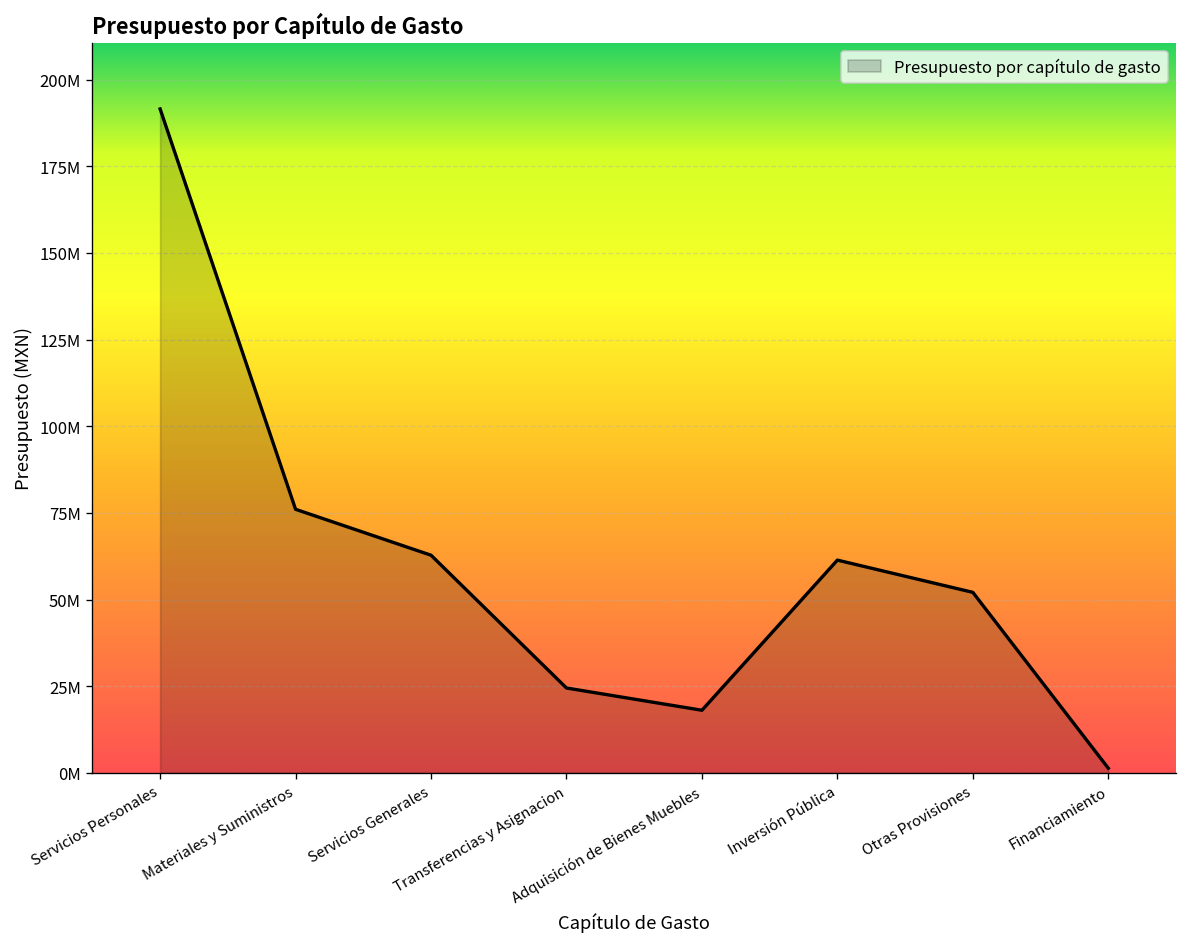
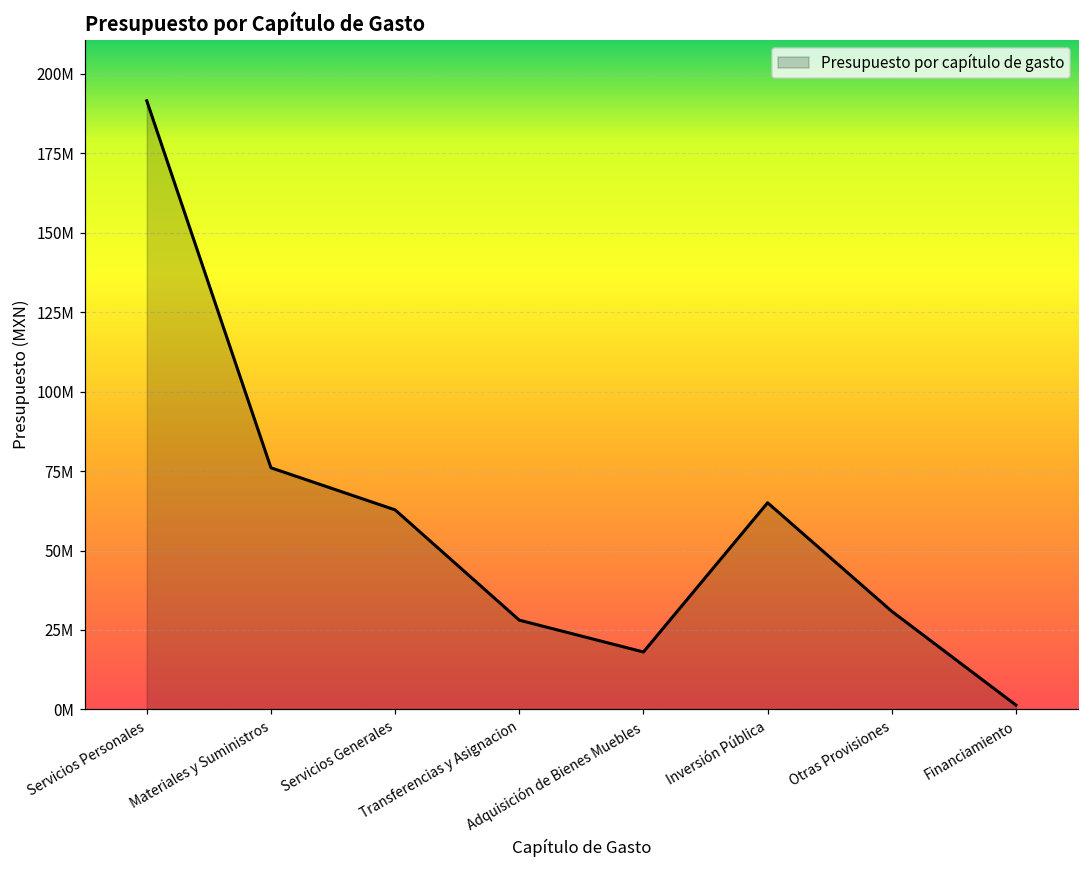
  {
    "Servicios Personales": 192000000,
    "Materiales y Suministros": 76000000,
    "Servicios Generales": 63000000,
-   "Transferencias y Asignacion": 24000000,
+   "Transferencias y Asignacion": 28000000,
    "Adquisición de Bienes Muebles": 18000000,
-   "Inversión Pública": 61000000,
-   "Otras Provisiones": 52000000,
+   "Inversión Pública": 65000000,
+   "Otras Provisiones": 31000000,
    "Financiamiento": 1000000
  }
